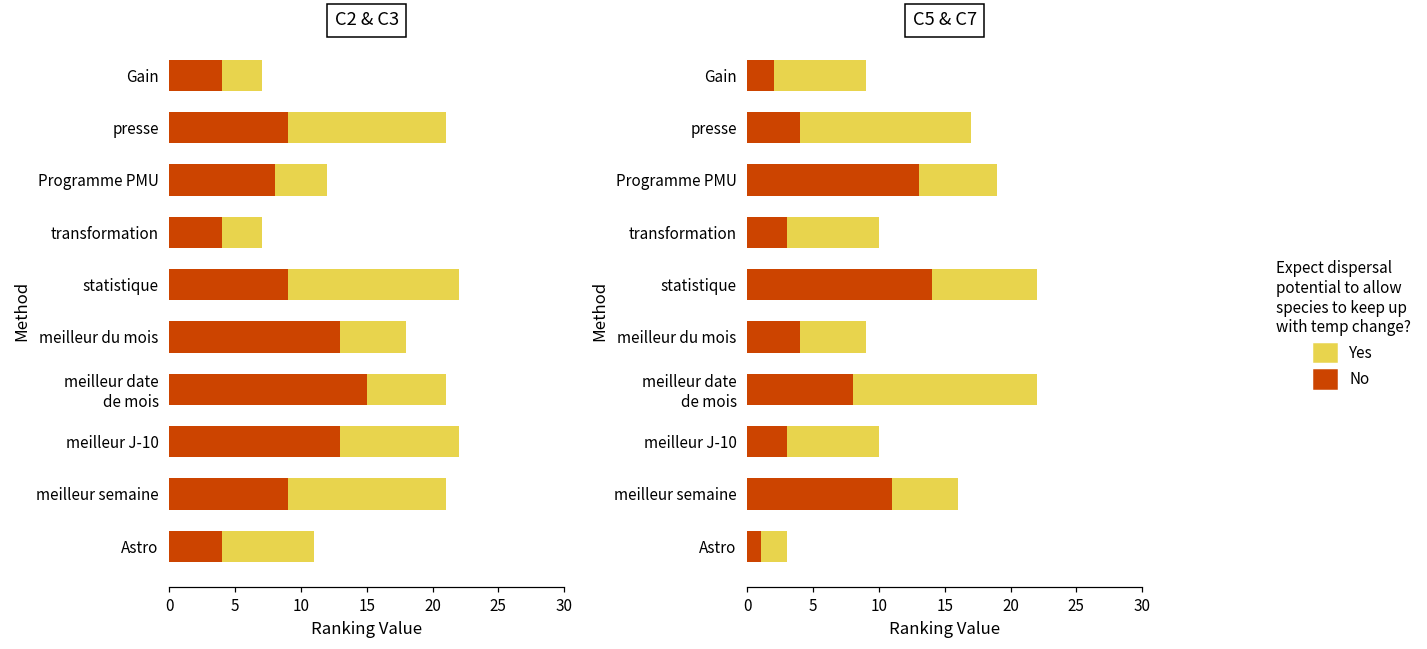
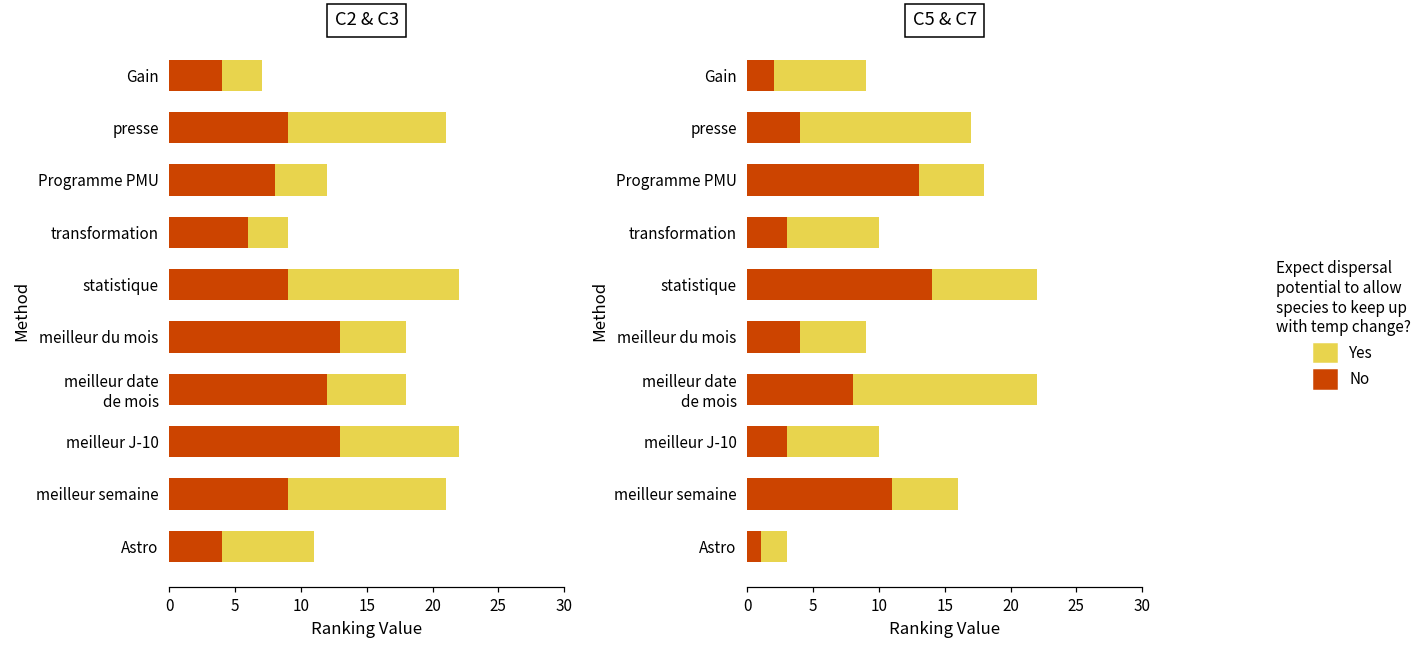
  {
    "C2 & C3": {
      "No": {
        "Gain": 4,
        "presse": 9,
        "Programme PMU": 8,
-       "transformation": 4,
+       "transformation": 6,
        "statistique": 9,
        "meilleur du mois": 13,
-       "meilleur date de mois": 15,
+       "meilleur date de mois": 12,
        "meilleur J-10": 13,
        "meilleur semaine": 9,
        "Astro": 4
      },
      "Yes": {
        "Gain": 3,
        "presse": 12,
        "Programme PMU": 4,
        "transformation": 3,
        "statistique": 13,
        "meilleur du mois": 5,
        "meilleur date de mois": 6,
        "meilleur J-10": 9,
        "meilleur semaine": 12,
        "Astro": 7
      }
    },
    "C5 & C7": {
      "No": {
        "Gain": 2,
        "presse": 4,
        "Programme PMU": 13,
        "transformation": 3,
        "statistique": 14,
        "meilleur du mois": 4,
        "meilleur date de mois": 8,
        "meilleur J-10": 3,
        "meilleur semaine": 11,
        "Astro": 1
      },
      "Yes": {
        "Gain": 7,
        "presse": 13,
-       "Programme PMU": 6,
+       "Programme PMU": 5,
        "transformation": 7,
        "statistique": 8,
        "meilleur du mois": 5,
        "meilleur date de mois": 14,
        "meilleur J-10": 7,
        "meilleur semaine": 5,
        "Astro": 2
      }
    }
  }
